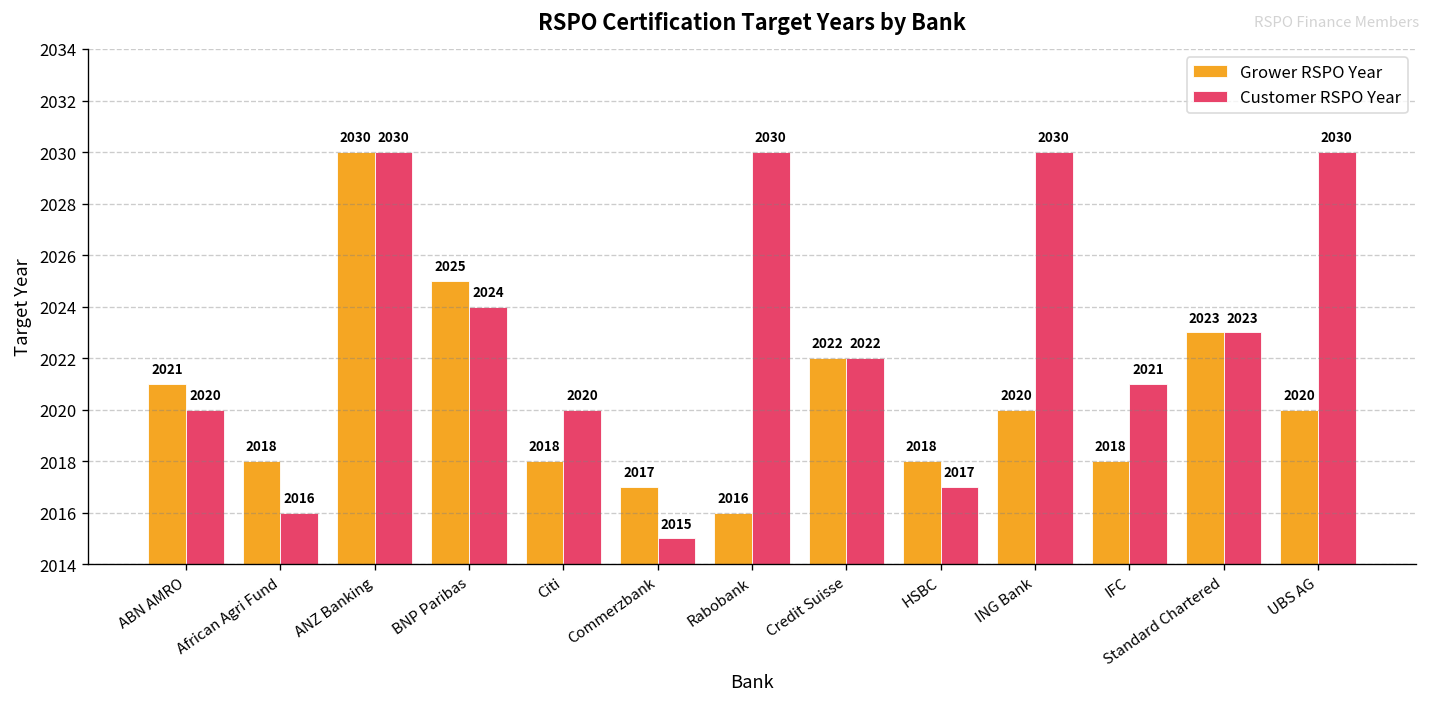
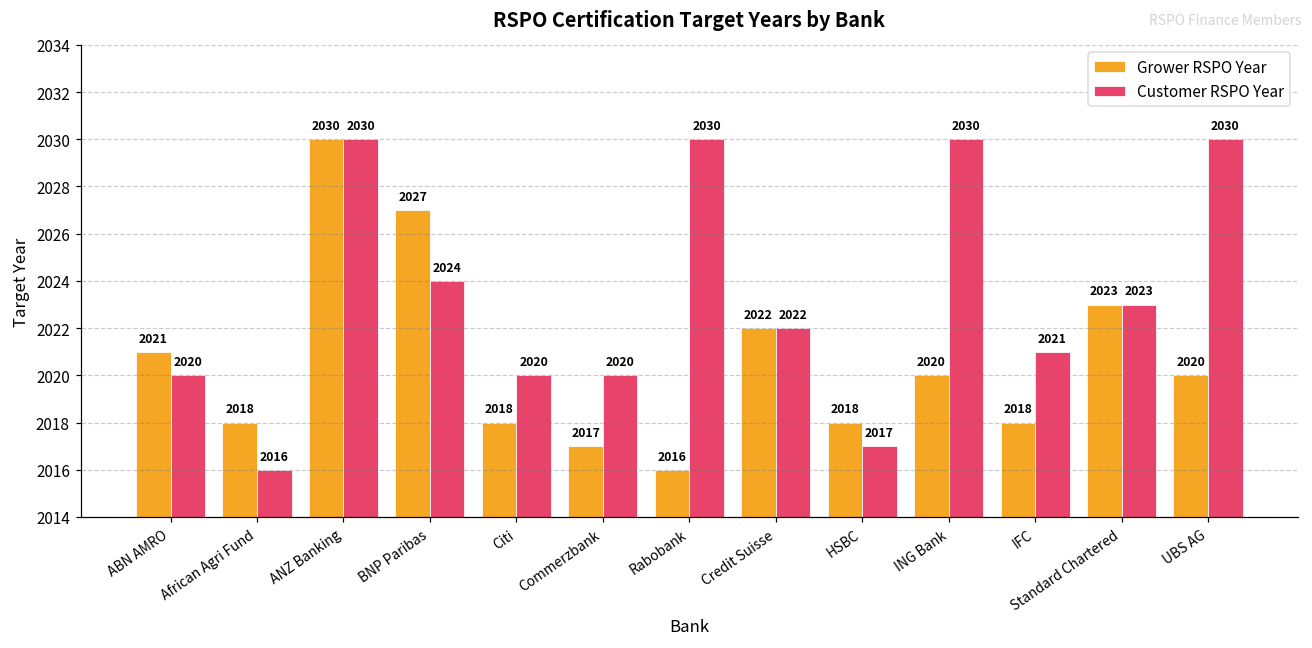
  {
    "Grower RSPO Year": {
      "ABN AMRO": 2021,
      "African Agri Fund": 2018,
      "ANZ Banking": 2030,
-     "BNP Paribas": 2025,
+     "BNP Paribas": 2027,
      "Citi": 2018,
      "Commerzbank": 2017,
      "Rabobank": 2016,
      "Credit Suisse": 2022,
      "HSBC": 2018,
      "ING Bank": 2020,
      "IFC": 2018,
      "Standard Chartered": 2023,
      "UBS AG": 2020
    },
    "Customer RSPO Year": {
      "ABN AMRO": 2020,
      "African Agri Fund": 2016,
      "ANZ Banking": 2030,
      "BNP Paribas": 2024,
      "Citi": 2020,
-     "Commerzbank": 2015,
+     "Commerzbank": 2020,
      "Rabobank": 2030,
      "Credit Suisse": 2022,
      "HSBC": 2017,
      "ING Bank": 2030,
      "IFC": 2021,
      "Standard Chartered": 2023,
      "UBS AG": 2030
    }
  }
